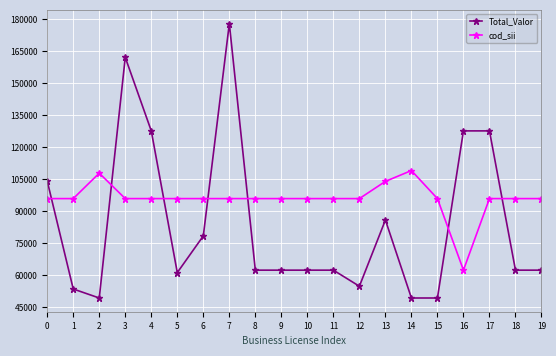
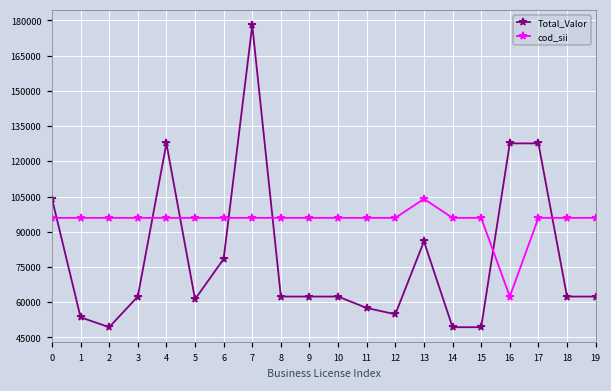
  {
    "Total_Valor": {
      "0": 104000,
      "1": 54000,
      "2": 49000,
-     "3": 162000,
+     "3": 62000,
      "4": 128000,
      "5": 61000,
      "6": 78000,
      "7": 178000,
      "8": 62000,
      "9": 62000,
      "10": 62000,
-     "11": 62000,
+     "11": 58000,
      "12": 55000,
      "13": 86000,
      "14": 49000,
      "15": 49000,
      "16": 128000,
      "17": 128000,
      "18": 62000,
      "19": 62000
    },
    "cod_sii": {
      "0": 96000,
      "1": 96000,
-     "2": 108000,
+     "2": 96000,
      "3": 96000,
      "4": 96000,
      "5": 96000,
      "6": 96000,
      "7": 96000,
      "8": 96000,
      "9": 96000,
      "10": 96000,
      "11": 96000,
      "12": 96000,
      "13": 104000,
-     "14": 109000,
+     "14": 96000,
      "15": 96000,
      "16": 62000,
      "17": 96000,
      "18": 96000,
      "19": 96000
    }
  }
